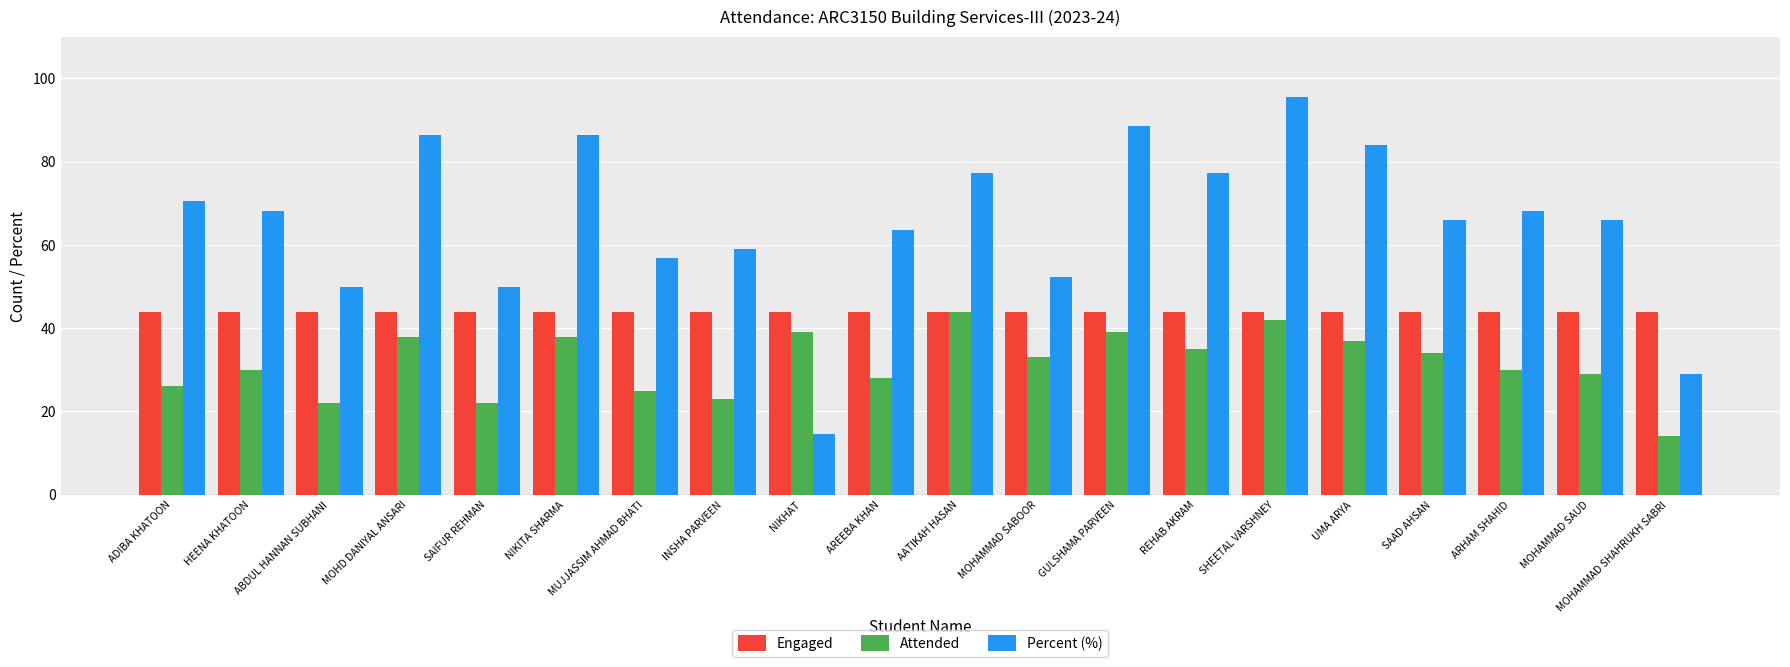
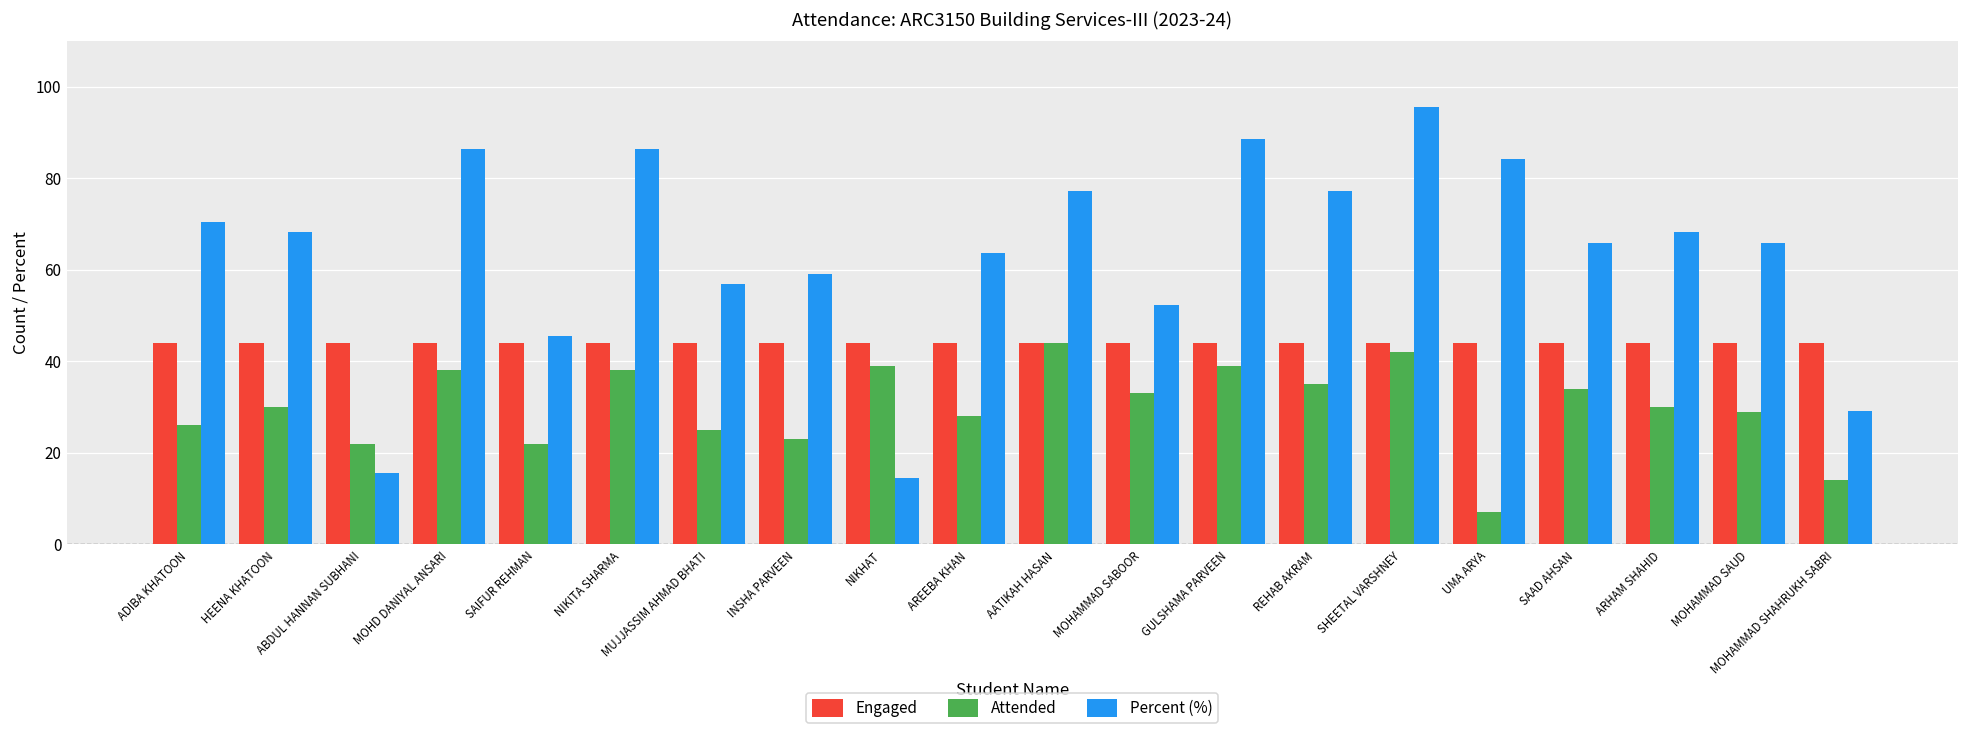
  {
    "Engaged": {
      "ADIBA KHATOON": 44,
      "HEENA KHATOON": 44,
      "ABDUL HANNAN SUBHANI": 44,
      "MOHD DANIYAL ANSARI": 44,
      "SAIFUR REHMAN": 44,
      "NIKITA SHARMA": 44,
      "MUJJASSIM AHMAD BHATI": 44,
      "INSHA PARVEEN": 44,
      "NIKHAT": 44,
      "AREEBA KHAN": 44,
      "AATIKAH HASAN": 44,
      "MOHAMMAD SABOOR": 44,
      "GULSHAMA PARVEEN": 44,
      "REHAB AKRAM": 44,
      "SHEETAL VARSHNEY": 44,
      "UMA ARYA": 44,
      "SAAD AHSAN": 44,
      "ARHAM SHAHID": 44,
      "MOHAMMAD SAUD": 44,
      "MOHAMMAD SHAHRUKH SABRI": 44
    },
    "Attended": {
      "ADIBA KHATOON": 26,
      "HEENA KHATOON": 30,
      "ABDUL HANNAN SUBHANI": 22,
      "MOHD DANIYAL ANSARI": 38,
      "SAIFUR REHMAN": 22,
      "NIKITA SHARMA": 38,
      "MUJJASSIM AHMAD BHATI": 25,
      "INSHA PARVEEN": 23,
      "NIKHAT": 39,
      "AREEBA KHAN": 28,
      "AATIKAH HASAN": 44,
      "MOHAMMAD SABOOR": 33,
      "GULSHAMA PARVEEN": 39,
      "REHAB AKRAM": 35,
      "SHEETAL VARSHNEY": 42,
-     "UMA ARYA": 37,
+     "UMA ARYA": 7,
      "SAAD AHSAN": 34,
      "ARHAM SHAHID": 30,
      "MOHAMMAD SAUD": 29,
      "MOHAMMAD SHAHRUKH SABRI": 14
    },
    "Percent (%)": {
      "ADIBA KHATOON": 71,
      "HEENA KHATOON": 68,
-     "ABDUL HANNAN SUBHANI": 50,
+     "ABDUL HANNAN SUBHANI": 16,
      "MOHD DANIYAL ANSARI": 86,
-     "SAIFUR REHMAN": 50,
+     "SAIFUR REHMAN": 46,
      "NIKITA SHARMA": 86,
      "MUJJASSIM AHMAD BHATI": 57,
      "INSHA PARVEEN": 59,
      "NIKHAT": 15,
      "AREEBA KHAN": 64,
      "AATIKAH HASAN": 77,
      "MOHAMMAD SABOOR": 52,
      "GULSHAMA PARVEEN": 89,
      "REHAB AKRAM": 77,
      "SHEETAL VARSHNEY": 96,
      "UMA ARYA": 84,
      "SAAD AHSAN": 66,
      "ARHAM SHAHID": 68,
      "MOHAMMAD SAUD": 66,
      "MOHAMMAD SHAHRUKH SABRI": 29
    }
  }
